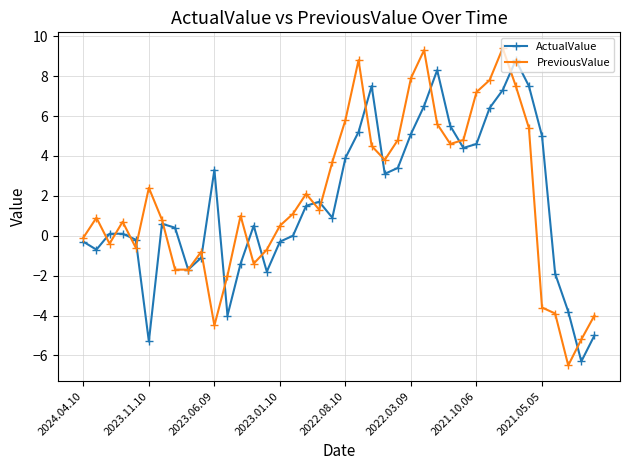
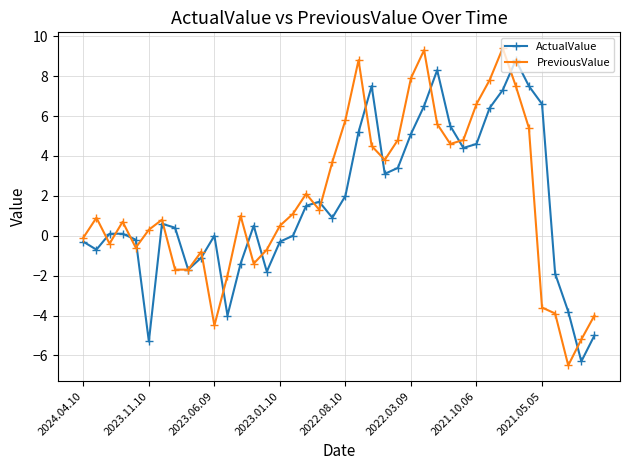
  {
    "ActualValue": {
      "2024.04.10": -0.3,
      "2023.11.10": -5.3,
-     "2023.06.09": 3.3,
+     "2023.06.09": 0.0,
      "2023.01.10": -0.3,
-     "2022.08.10": 3.9,
+     "2022.08.10": 2.0,
      "2022.03.09": 5.1,
      "2021.10.06": 4.6,
-     "2021.05.05": 5.0
+     "2021.05.05": 6.6
    },
    "PreviousValue": {
      "2024.04.10": -0.1,
-     "2023.11.10": 2.4,
+     "2023.11.10": 0.3,
      "2023.06.09": -4.5,
      "2023.01.10": 0.5,
      "2022.08.10": 5.8,
      "2022.03.09": 7.9,
-     "2021.10.06": 7.2,
+     "2021.10.06": 6.6,
      "2021.05.05": -3.6
    }
  }
